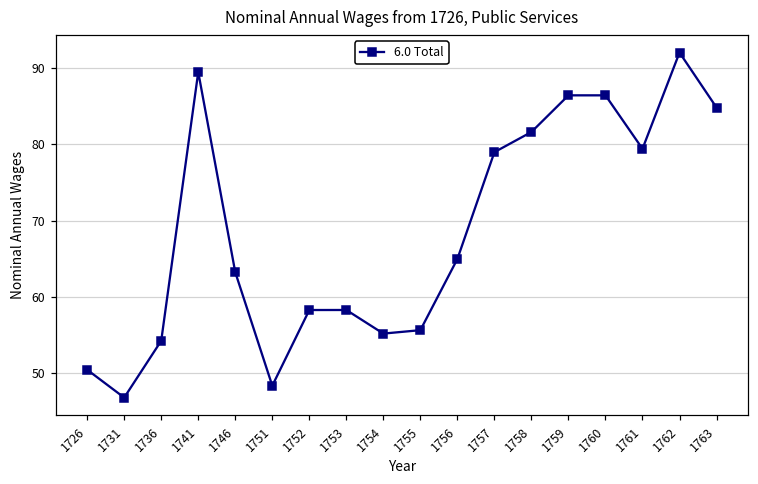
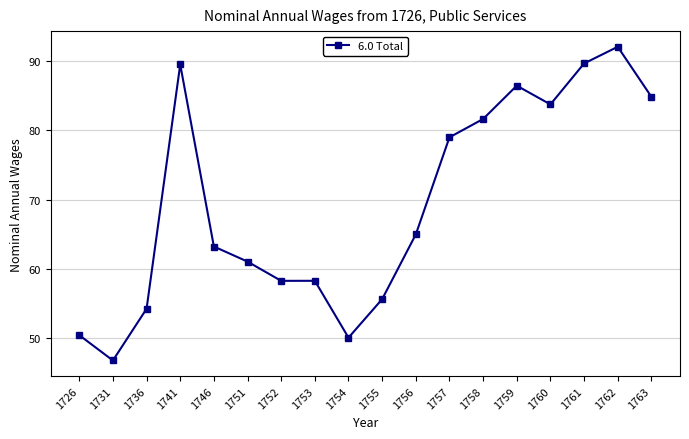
  {
    "1726": 50,
    "1731": 47,
    "1736": 54,
    "1741": 89,
    "1746": 63,
-   "1751": 48,
+   "1751": 61,
    "1752": 58,
    "1753": 58,
-   "1754": 55,
+   "1754": 50,
    "1755": 56,
    "1756": 65,
    "1757": 79,
    "1758": 82,
    "1759": 86,
-   "1760": 86,
-   "1761": 79,
+   "1760": 84,
+   "1761": 90,
    "1762": 92,
    "1763": 85
  }
